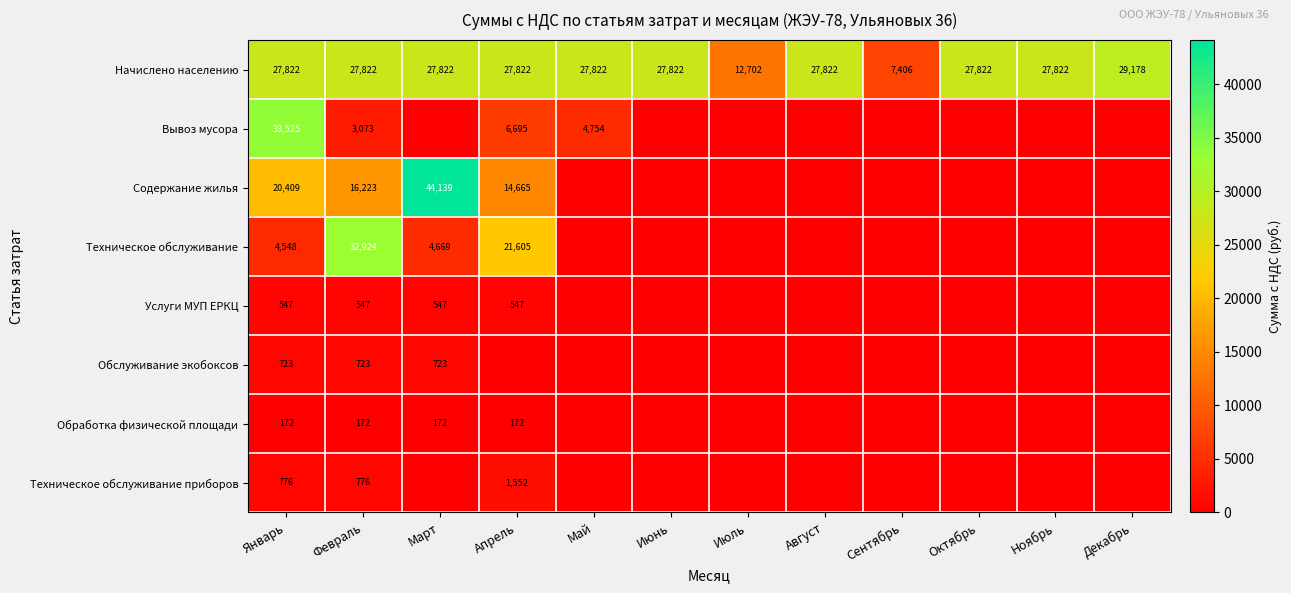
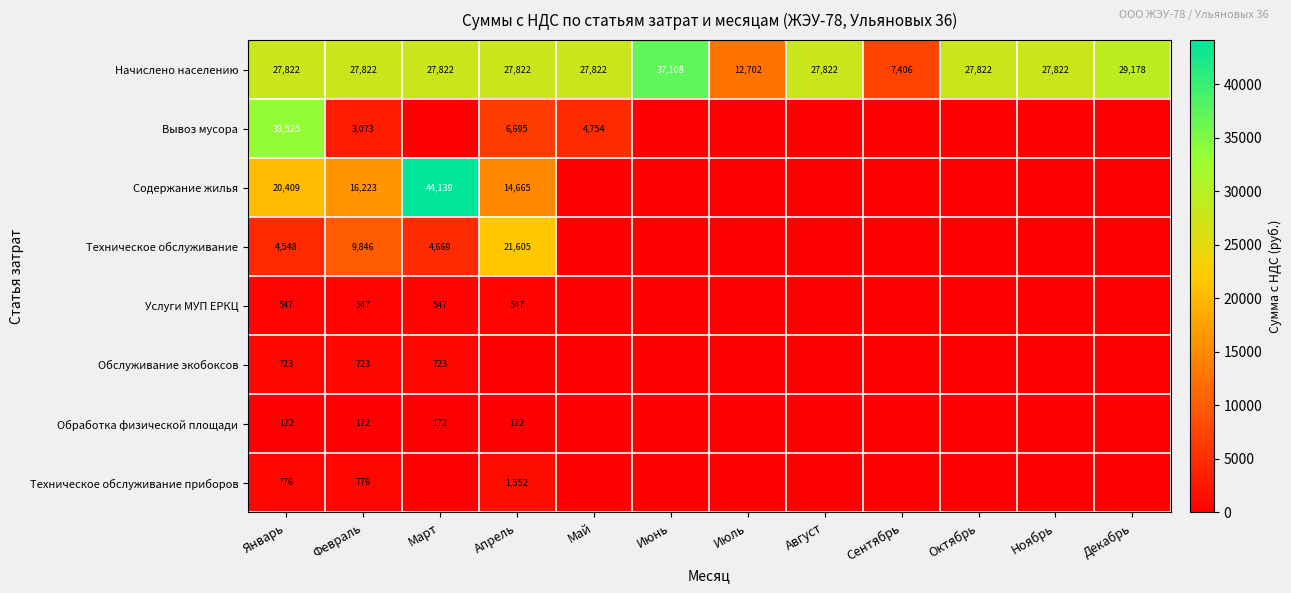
  {
    "Начислено населению": {
      "Январь": "27,822",
      "Февраль": "27,822",
      "Март": "27,822",
      "Апрель": "27,822",
      "Май": "27,822",
-     "Июнь": "27,822",
+     "Июнь": "37,108",
      "Июль": "12,702",
      "Август": "27,822",
      "Сентябрь": "7,406",
      "Октябрь": "27,822",
      "Ноябрь": "27,822",
      "Декабрь": "29,178"
    },
    "Вывоз мусора": {
      "Январь": "33,525",
      "Февраль": "3,073",
      "Апрель": "6,695",
      "Май": "4,754"
    },
    "Содержание жилья": {
      "Январь": "20,409",
      "Февраль": "16,223",
      "Март": "44,139",
      "Апрель": "14,665"
    },
    "Техническое обслуживание": {
      "Январь": "4,548",
-     "Февраль": "32,924",
+     "Февраль": "9,846",
      "Март": "4,669",
      "Апрель": "21,605"
    },
    "Услуги МУП ЕРКЦ": {
      "Январь": "547",
      "Февраль": "547",
      "Март": "547",
      "Апрель": "547"
    },
    "Обслуживание экобоксов": {
      "Январь": "723",
      "Февраль": "723",
      "Март": "723"
    },
    "Обработка физической площади": {
      "Январь": "172",
      "Февраль": "172",
      "Март": "172",
      "Апрель": "172"
    },
    "Техническое обслуживание приборов": {
      "Январь": "776",
      "Февраль": "776",
      "Апрель": "1,552"
    }
  }
